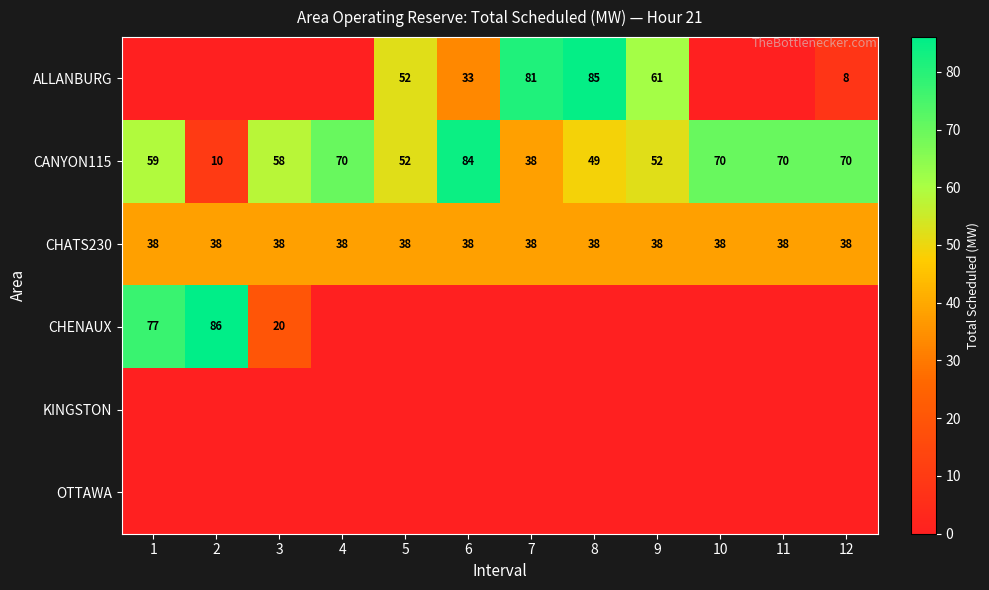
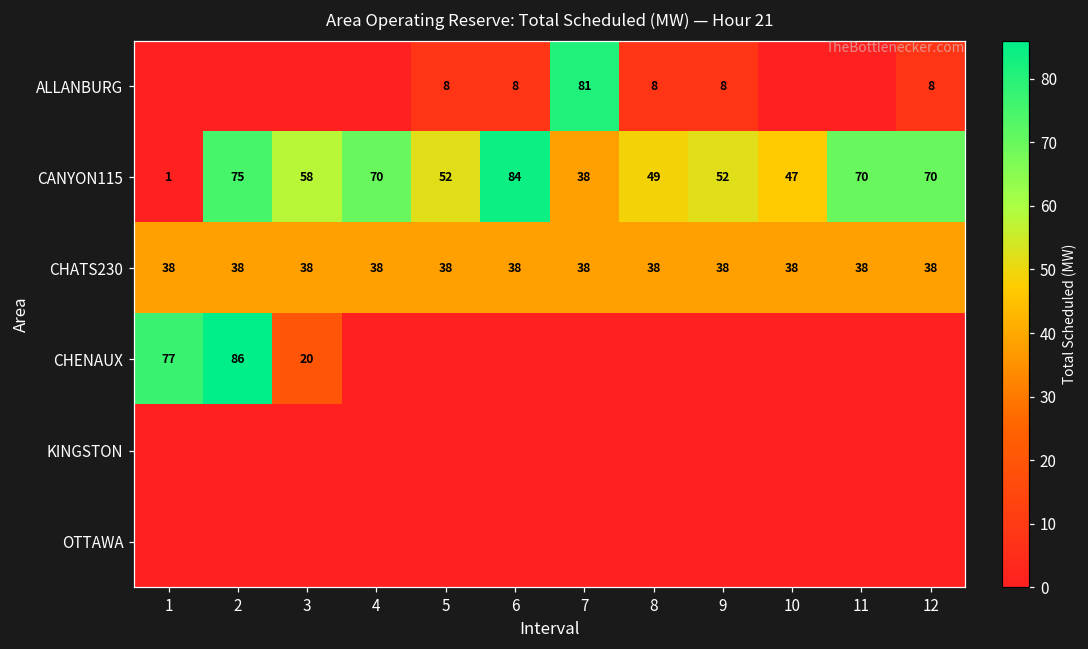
  {
    "ALLANBURG": {
-     "5": 52,
-     "6": 33,
+     "5": 8,
+     "6": 8,
      "7": 81,
-     "8": 85,
-     "9": 61
+     "8": 8,
+     "9": 8
    },
    "CANYON115": {
-     "1": 59,
-     "2": 10,
+     "1": 1,
+     "2": 75,
      "3": 58,
      "4": 70,
      "5": 52,
      "6": 84,
      "7": 38,
      "8": 49,
      "9": 52,
-     "10": 70,
+     "10": 47,
      "11": 70,
      "12": 70
    },
    "CHATS230": {
      "1": 38,
      "2": 38,
      "3": 38,
      "4": 38,
      "5": 38,
      "6": 38,
      "7": 38,
      "8": 38,
      "9": 38,
      "10": 38,
      "11": 38,
      "12": 38
    },
    "CHENAUX": {
      "1": 77,
      "2": 86,
      "3": 20
    }
  }
